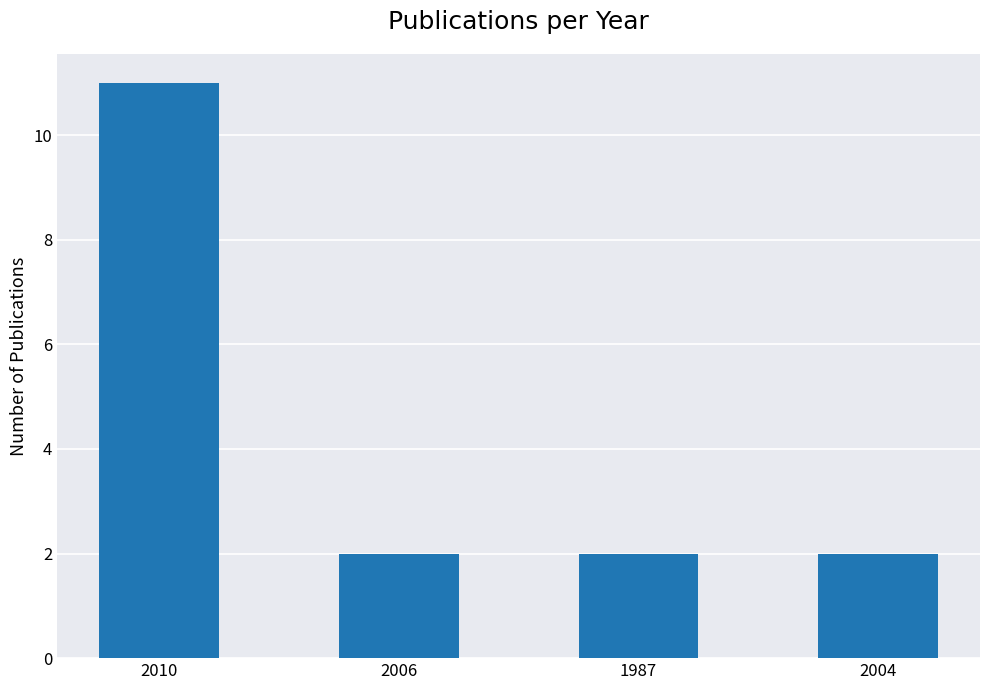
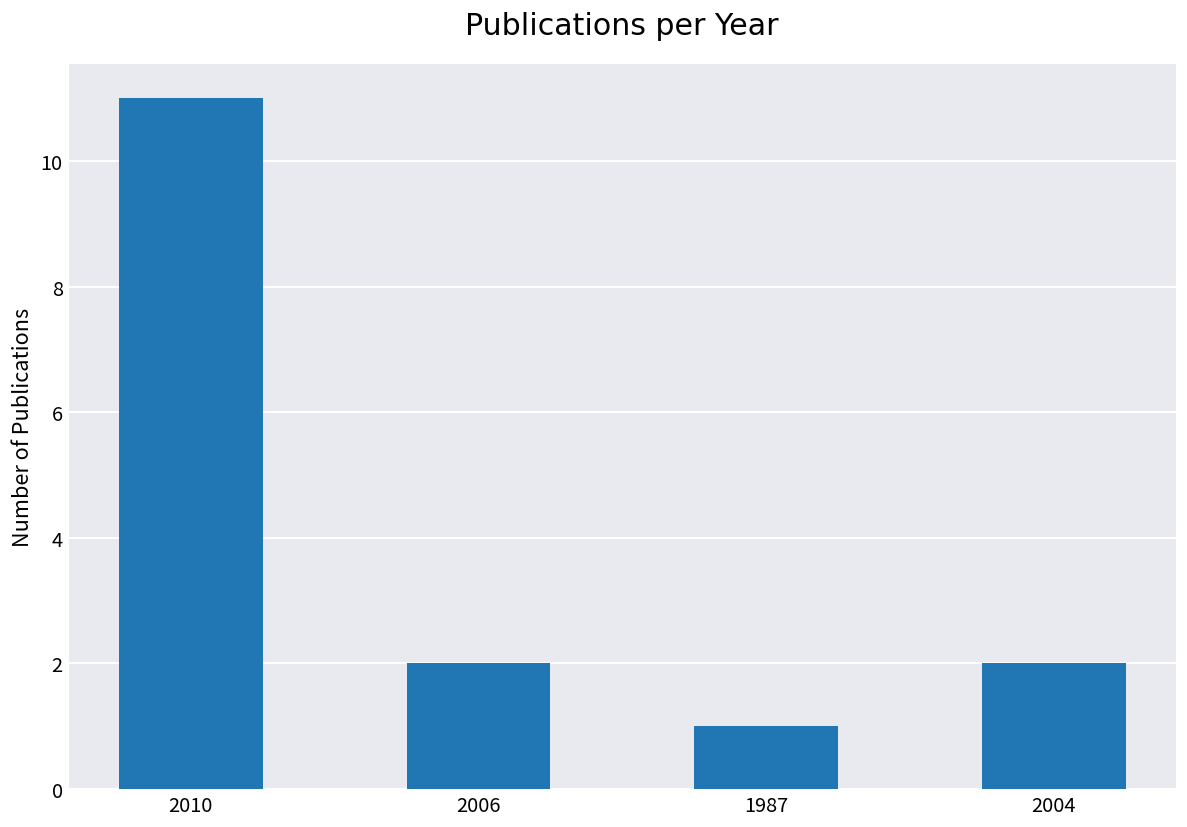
  {
    "2010": 11,
    "2006": 2,
-   "1987": 2,
+   "1987": 1,
    "2004": 2
  }
